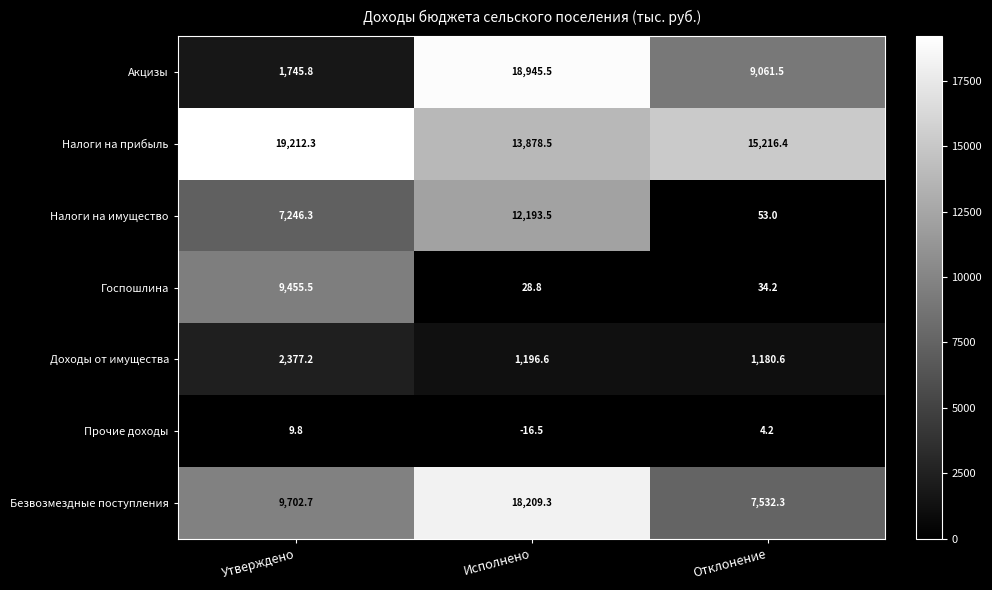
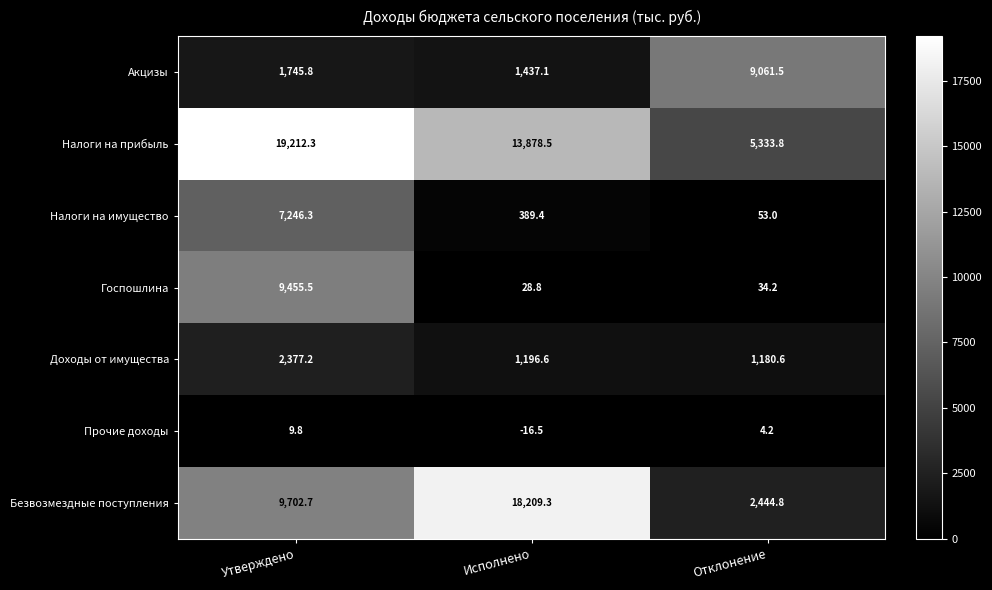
  {
    "Акцизы": {
      "Утверждено": "1,745.8",
-     "Исполнено": "18,945.5",
+     "Исполнено": "1,437.1",
      "Отклонение": "9,061.5"
    },
    "Налоги на прибыль": {
      "Утверждено": "19,212.3",
      "Исполнено": "13,878.5",
-     "Отклонение": "15,216.4"
+     "Отклонение": "5,333.8"
    },
    "Налоги на имущество": {
      "Утверждено": "7,246.3",
-     "Исполнено": "12,193.5",
+     "Исполнено": "389.4",
      "Отклонение": "53.0"
    },
    "Госпошлина": {
      "Утверждено": "9,455.5",
      "Исполнено": "28.8",
      "Отклонение": "34.2"
    },
    "Доходы от имущества": {
      "Утверждено": "2,377.2",
      "Исполнено": "1,196.6",
      "Отклонение": "1,180.6"
    },
    "Прочие доходы": {
      "Утверждено": "9.8",
      "Исполнено": "-16.5",
      "Отклонение": "4.2"
    },
    "Безвозмездные поступления": {
      "Утверждено": "9,702.7",
      "Исполнено": "18,209.3",
-     "Отклонение": "7,532.3"
+     "Отклонение": "2,444.8"
    }
  }
